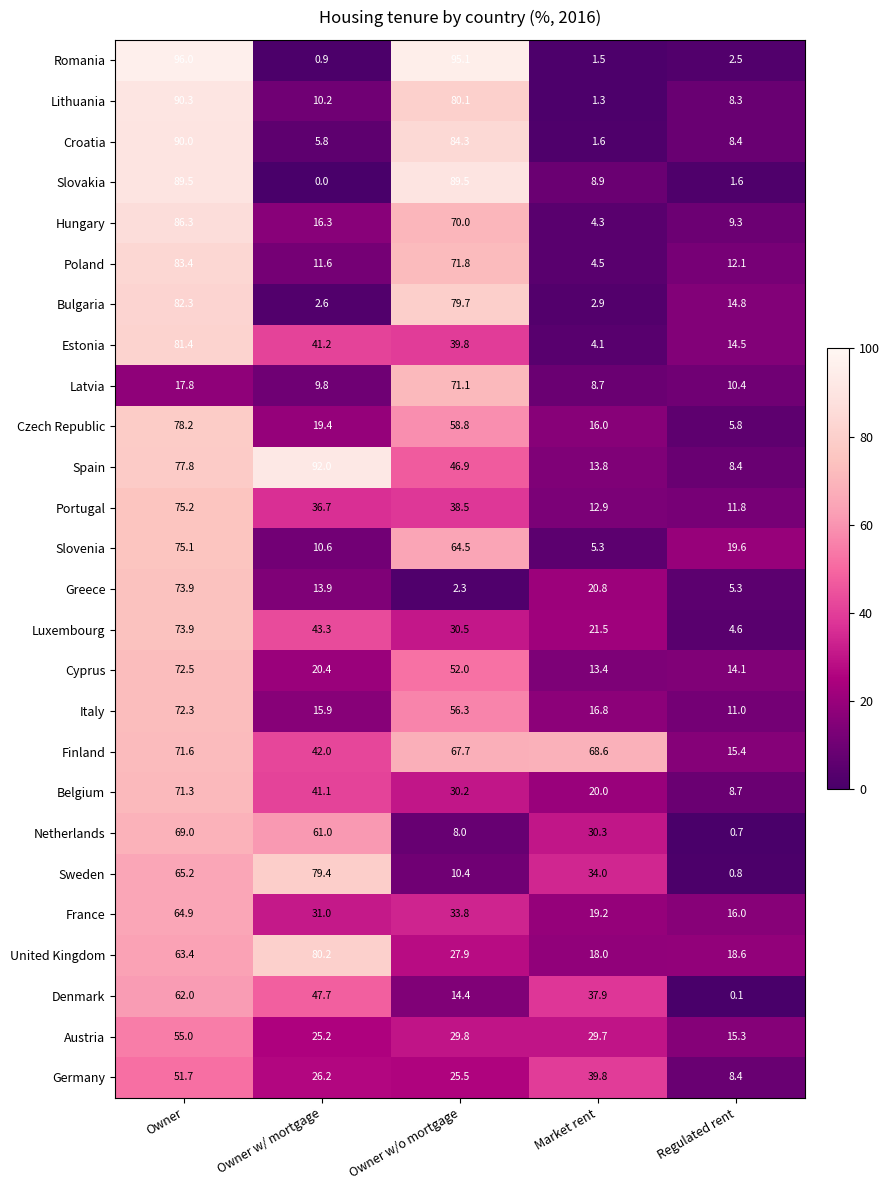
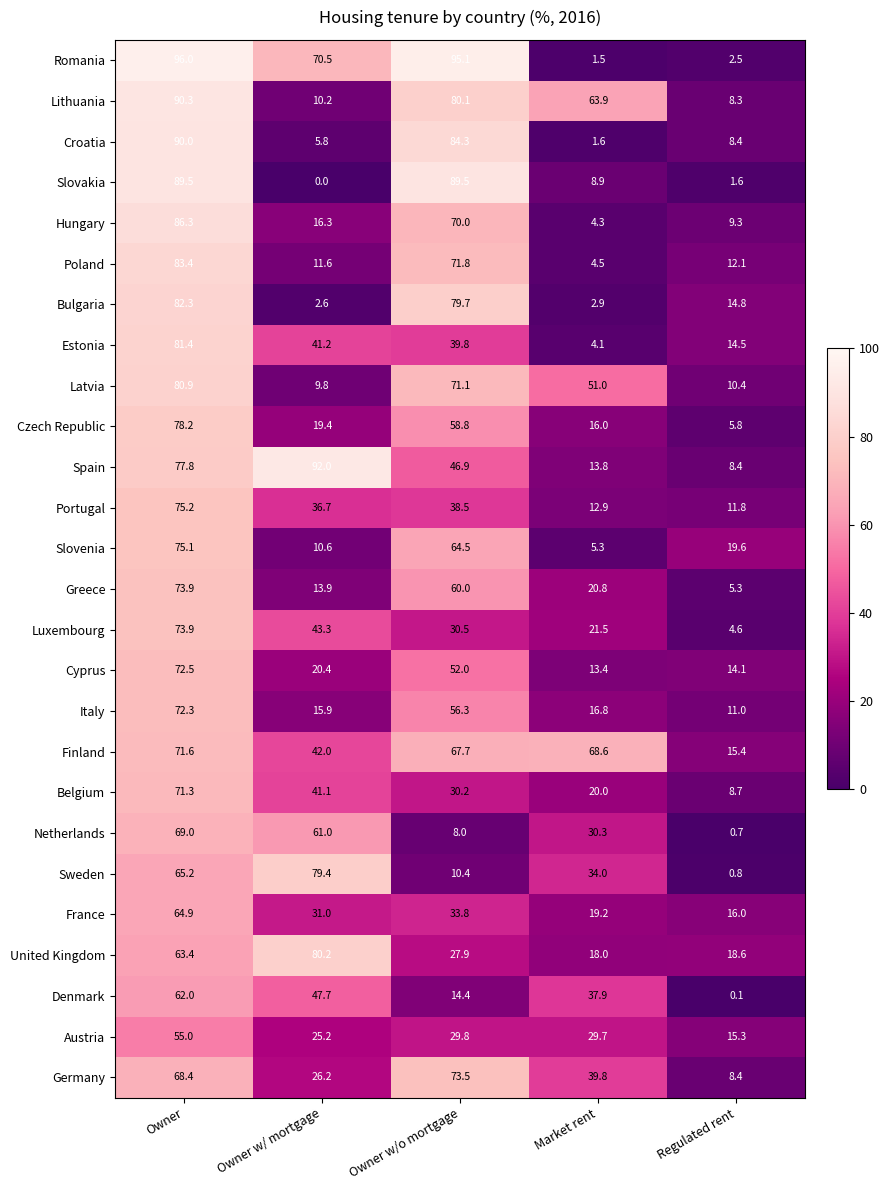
  {
    "Romania": {
-     "Owner w/ mortgage": 0.9,
+     "Owner w/ mortgage": 70.5,
      "Market rent": 1.5,
      "Regulated rent": 2.5
    },
    "Lithuania": {
      "Owner w/ mortgage": 10.2,
      "Owner w/o mortgage": 80.1,
-     "Market rent": 1.3,
+     "Market rent": 63.9,
      "Regulated rent": 8.3
    },
    "Croatia": {
      "Owner w/ mortgage": 5.8,
      "Market rent": 1.6,
      "Regulated rent": 8.4
    },
    "Slovakia": {
      "Owner w/ mortgage": 0.0,
      "Market rent": 8.9,
      "Regulated rent": 1.6
    },
    "Hungary": {
      "Owner w/ mortgage": 16.3,
      "Owner w/o mortgage": 70.0,
      "Market rent": 4.3,
      "Regulated rent": 9.3
    },
    "Poland": {
      "Owner w/ mortgage": 11.6,
      "Owner w/o mortgage": 71.8,
      "Market rent": 4.5,
      "Regulated rent": 12.1
    },
    "Bulgaria": {
      "Owner w/ mortgage": 2.6,
      "Owner w/o mortgage": 79.7,
      "Market rent": 2.9,
      "Regulated rent": 14.8
    },
    "Estonia": {
      "Owner": 81.4,
      "Owner w/ mortgage": 41.2,
      "Owner w/o mortgage": 39.8,
      "Market rent": 4.1,
      "Regulated rent": 14.5
    },
    "Latvia": {
-     "Owner": 17.8,
+     "Owner": 80.9,
      "Owner w/ mortgage": 9.8,
      "Owner w/o mortgage": 71.1,
-     "Market rent": 8.7,
+     "Market rent": 51.0,
      "Regulated rent": 10.4
    },
    "Czech Republic": {
      "Owner": 78.2,
      "Owner w/ mortgage": 19.4,
      "Owner w/o mortgage": 58.8,
      "Market rent": 16.0,
      "Regulated rent": 5.8
    },
    "Spain": {
      "Owner": 77.8,
      "Owner w/o mortgage": 46.9,
      "Market rent": 13.8,
      "Regulated rent": 8.4
    },
    "Portugal": {
      "Owner": 75.2,
      "Owner w/ mortgage": 36.7,
      "Owner w/o mortgage": 38.5,
      "Market rent": 12.9,
      "Regulated rent": 11.8
    },
    "Slovenia": {
      "Owner": 75.1,
      "Owner w/ mortgage": 10.6,
      "Owner w/o mortgage": 64.5,
      "Market rent": 5.3,
      "Regulated rent": 19.6
    },
    "Greece": {
      "Owner": 73.9,
      "Owner w/ mortgage": 13.9,
-     "Owner w/o mortgage": 2.3,
+     "Owner w/o mortgage": 60.0,
      "Market rent": 20.8,
      "Regulated rent": 5.3
    },
    "Luxembourg": {
      "Owner": 73.9,
      "Owner w/ mortgage": 43.3,
      "Owner w/o mortgage": 30.5,
      "Market rent": 21.5,
      "Regulated rent": 4.6
    },
    "Cyprus": {
      "Owner": 72.5,
      "Owner w/ mortgage": 20.4,
      "Owner w/o mortgage": 52.0,
      "Market rent": 13.4,
      "Regulated rent": 14.1
    },
    "Italy": {
      "Owner": 72.3,
      "Owner w/ mortgage": 15.9,
      "Owner w/o mortgage": 56.3,
      "Market rent": 16.8,
      "Regulated rent": 11.0
    },
    "Finland": {
      "Owner": 71.6,
      "Owner w/ mortgage": 42.0,
      "Owner w/o mortgage": 67.7,
      "Market rent": 68.6,
      "Regulated rent": 15.4
    },
    "Belgium": {
      "Owner": 71.3,
      "Owner w/ mortgage": 41.1,
      "Owner w/o mortgage": 30.2,
      "Market rent": 20.0,
      "Regulated rent": 8.7
    },
    "Netherlands": {
      "Owner": 69.0,
      "Owner w/ mortgage": 61.0,
      "Owner w/o mortgage": 8.0,
      "Market rent": 30.3,
      "Regulated rent": 0.7
    },
    "Sweden": {
      "Owner": 65.2,
      "Owner w/ mortgage": 79.4,
      "Owner w/o mortgage": 10.4,
      "Market rent": 34.0,
      "Regulated rent": 0.8
    },
    "France": {
      "Owner": 64.9,
      "Owner w/ mortgage": 31.0,
      "Owner w/o mortgage": 33.8,
      "Market rent": 19.2,
      "Regulated rent": 16.0
    },
    "United Kingdom": {
      "Owner": 63.4,
      "Owner w/ mortgage": 80.2,
      "Owner w/o mortgage": 27.9,
      "Market rent": 18.0,
      "Regulated rent": 18.6
    },
    "Denmark": {
      "Owner": 62.0,
      "Owner w/ mortgage": 47.7,
      "Owner w/o mortgage": 14.4,
      "Market rent": 37.9,
      "Regulated rent": 0.1
    },
    "Austria": {
      "Owner": 55.0,
      "Owner w/ mortgage": 25.2,
      "Owner w/o mortgage": 29.8,
      "Market rent": 29.7,
      "Regulated rent": 15.3
    },
    "Germany": {
-     "Owner": 51.7,
+     "Owner": 68.4,
      "Owner w/ mortgage": 26.2,
-     "Owner w/o mortgage": 25.5,
+     "Owner w/o mortgage": 73.5,
      "Market rent": 39.8,
      "Regulated rent": 8.4
    }
  }
